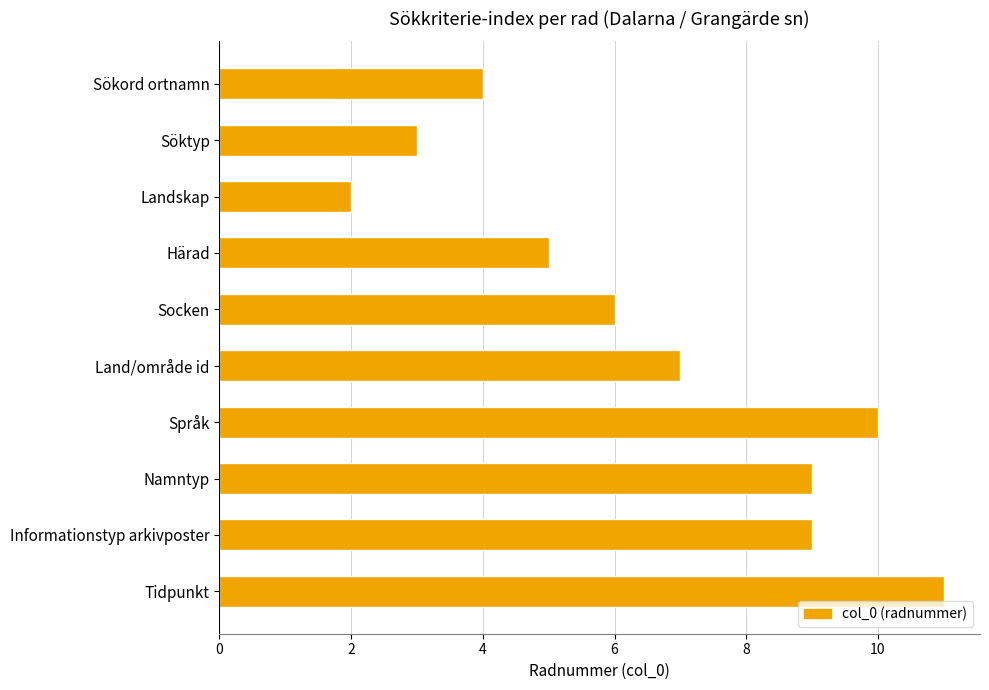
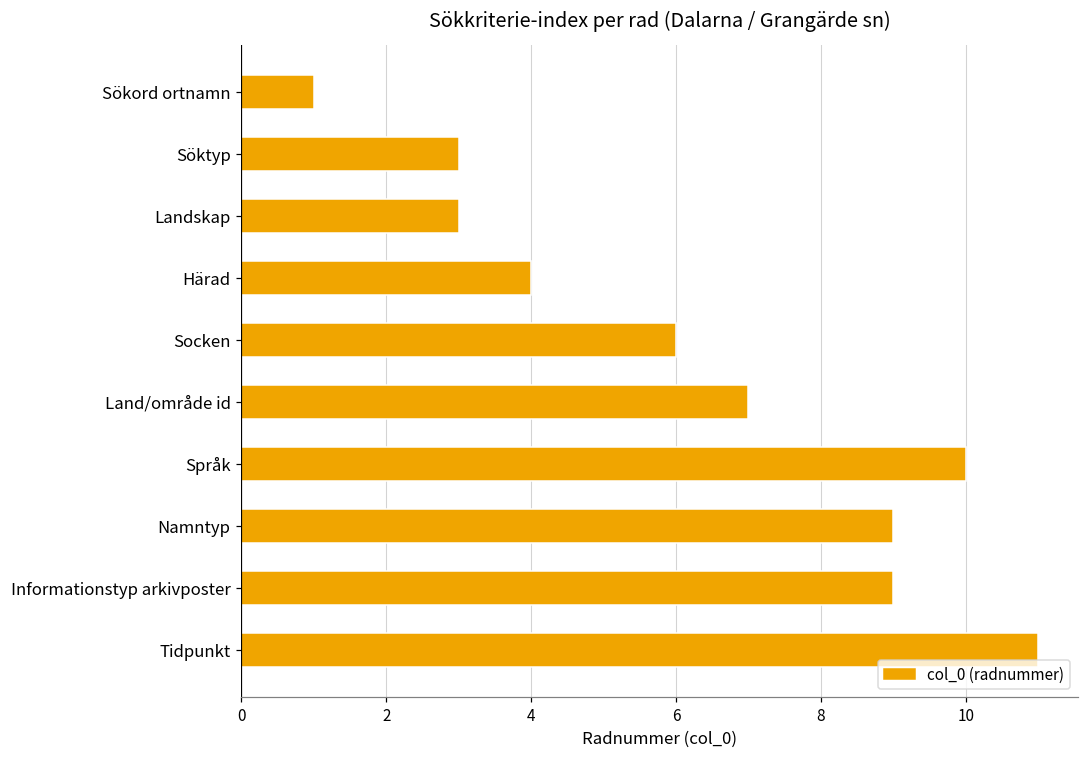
  {
-   "Sökord ortnamn": 4,
+   "Sökord ortnamn": 1,
    "Söktyp": 3,
-   "Landskap": 2,
-   "Härad": 5,
+   "Landskap": 3,
+   "Härad": 4,
    "Socken": 6,
    "Land/område id": 7,
    "Språk": 10,
    "Namntyp": 9,
    "Informationstyp arkivposter": 9,
    "Tidpunkt": 11
  }
